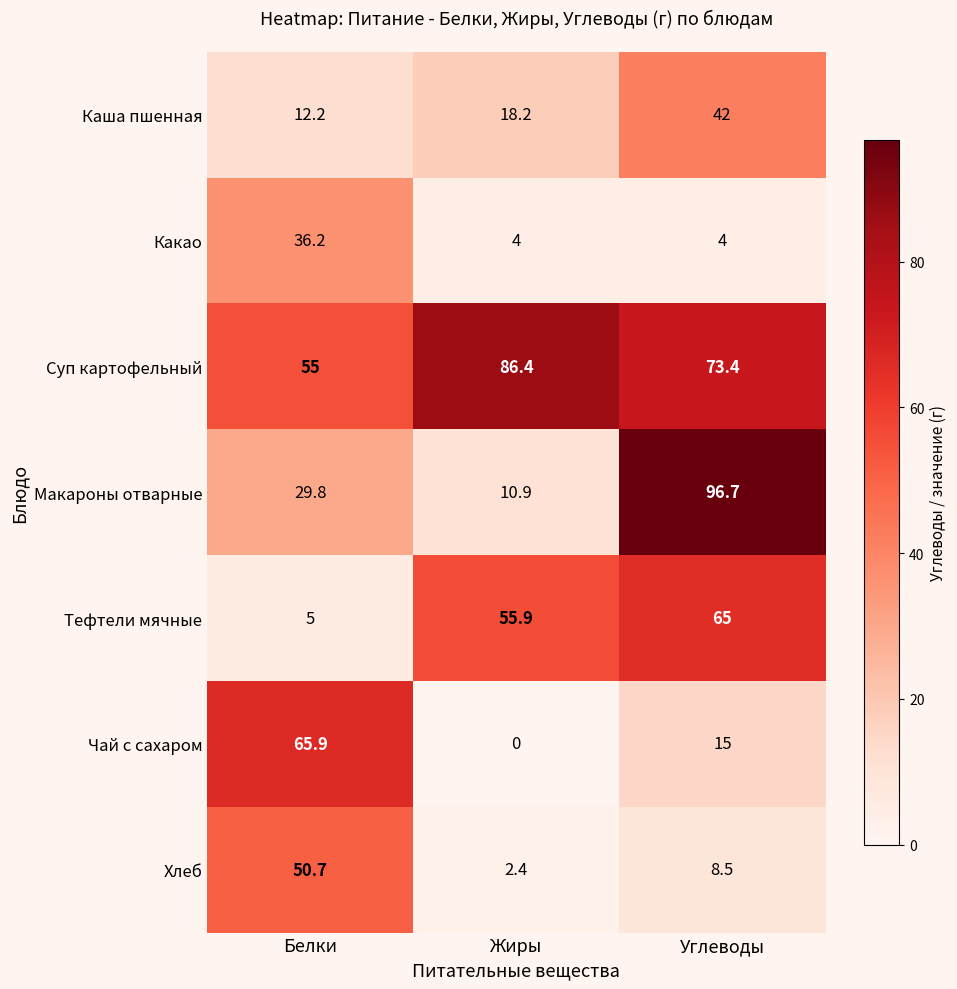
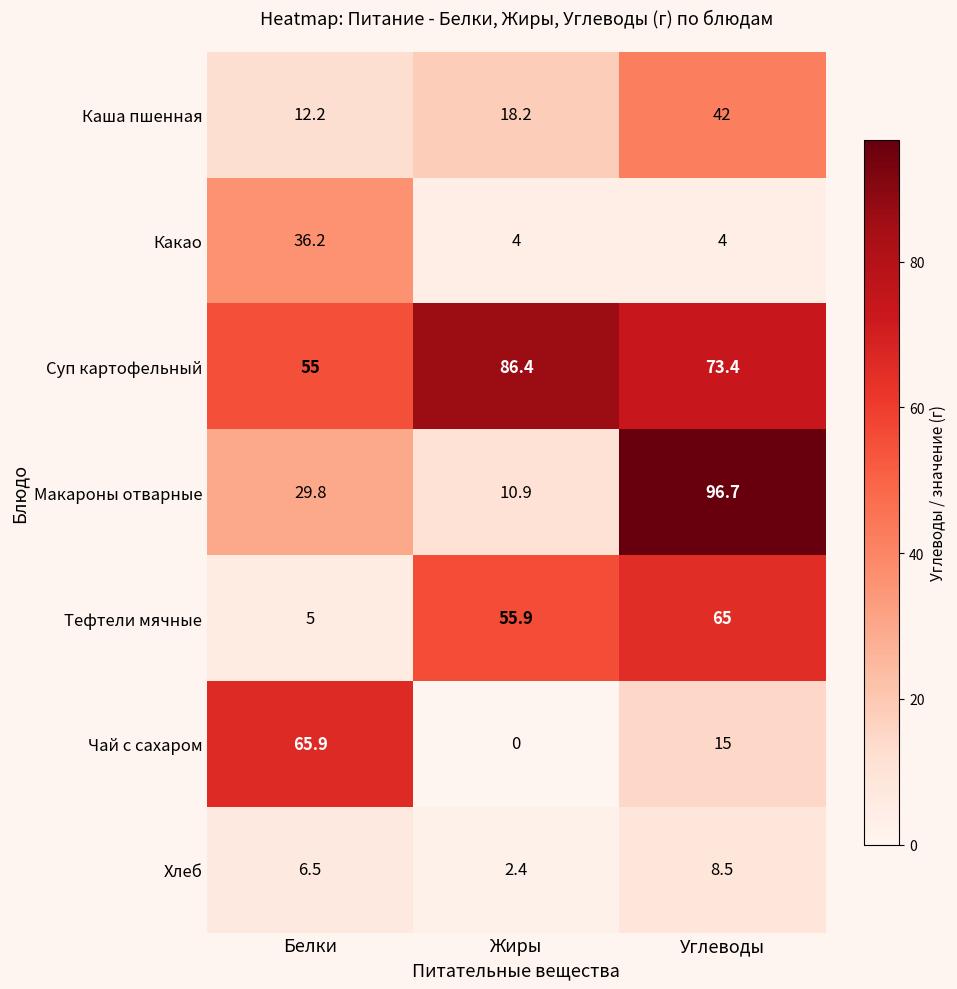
  {
    "Каша пшенная": {
      "Белки": 12.2,
      "Жиры": 18.2,
      "Углеводы": 42
    },
    "Какао": {
      "Белки": 36.2,
      "Жиры": 4,
      "Углеводы": 4
    },
    "Суп картофельный": {
      "Белки": 55,
      "Жиры": 86.4,
      "Углеводы": 73.4
    },
    "Макароны отварные": {
      "Белки": 29.8,
      "Жиры": 10.9,
      "Углеводы": 96.7
    },
    "Тефтели мячные": {
      "Белки": 5,
      "Жиры": 55.9,
      "Углеводы": 65
    },
    "Чай с сахаром": {
      "Белки": 65.9,
      "Жиры": 0,
      "Углеводы": 15
    },
    "Хлеб": {
-     "Белки": 50.7,
+     "Белки": 6.5,
      "Жиры": 2.4,
      "Углеводы": 8.5
    }
  }
